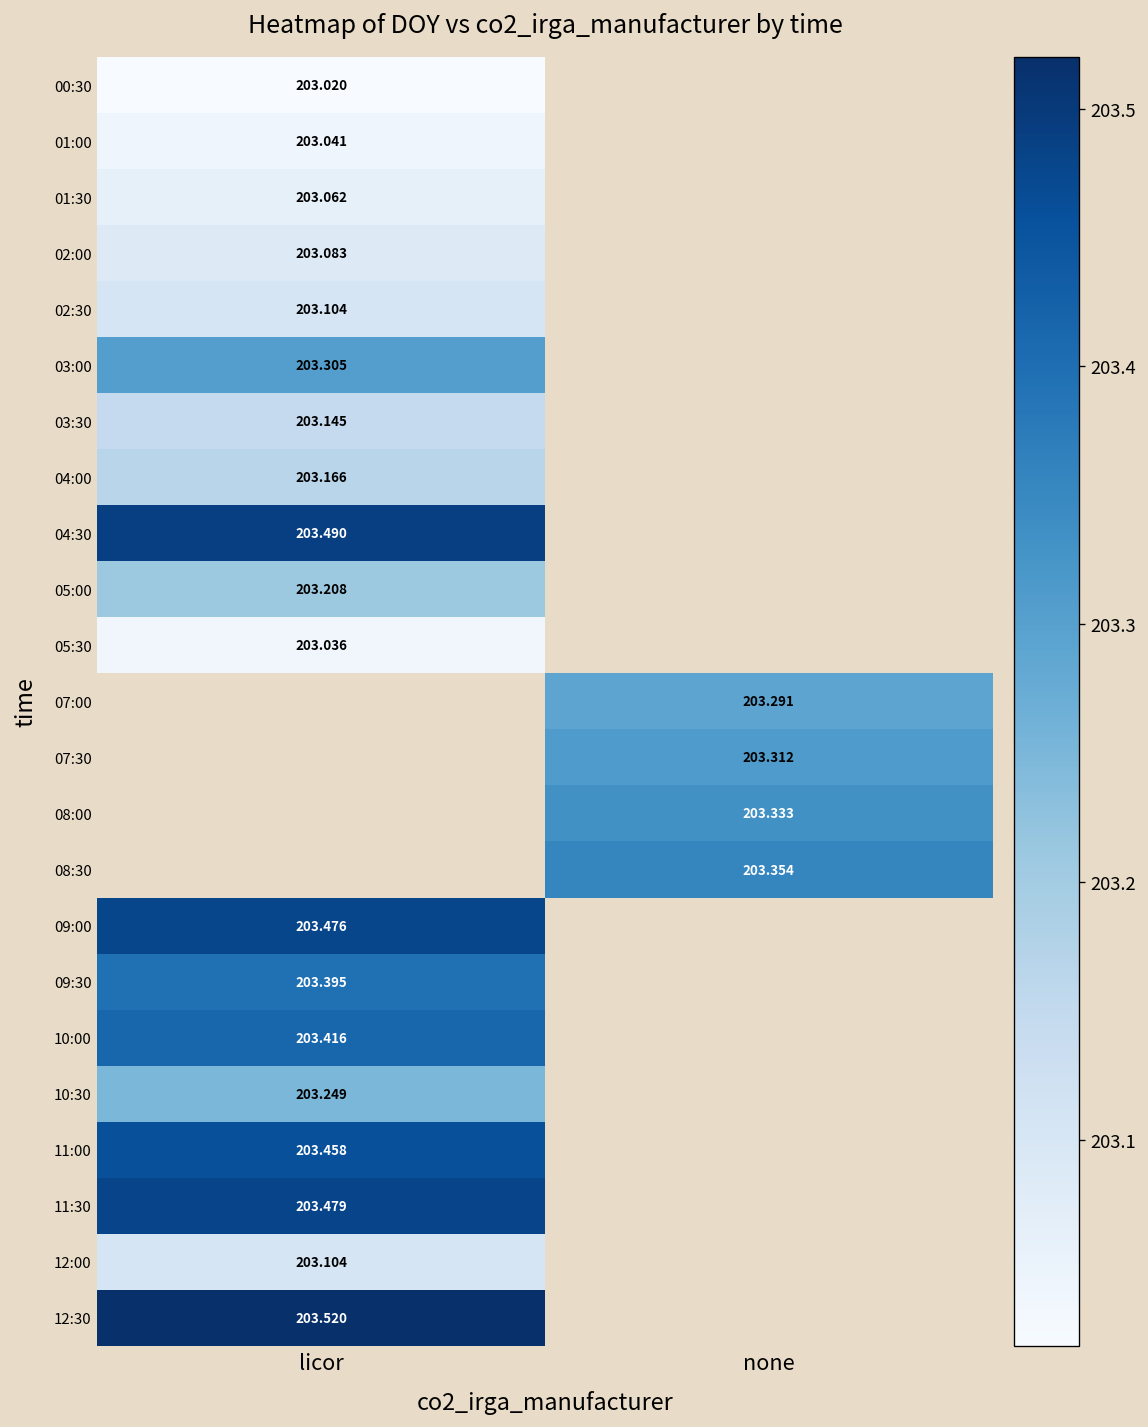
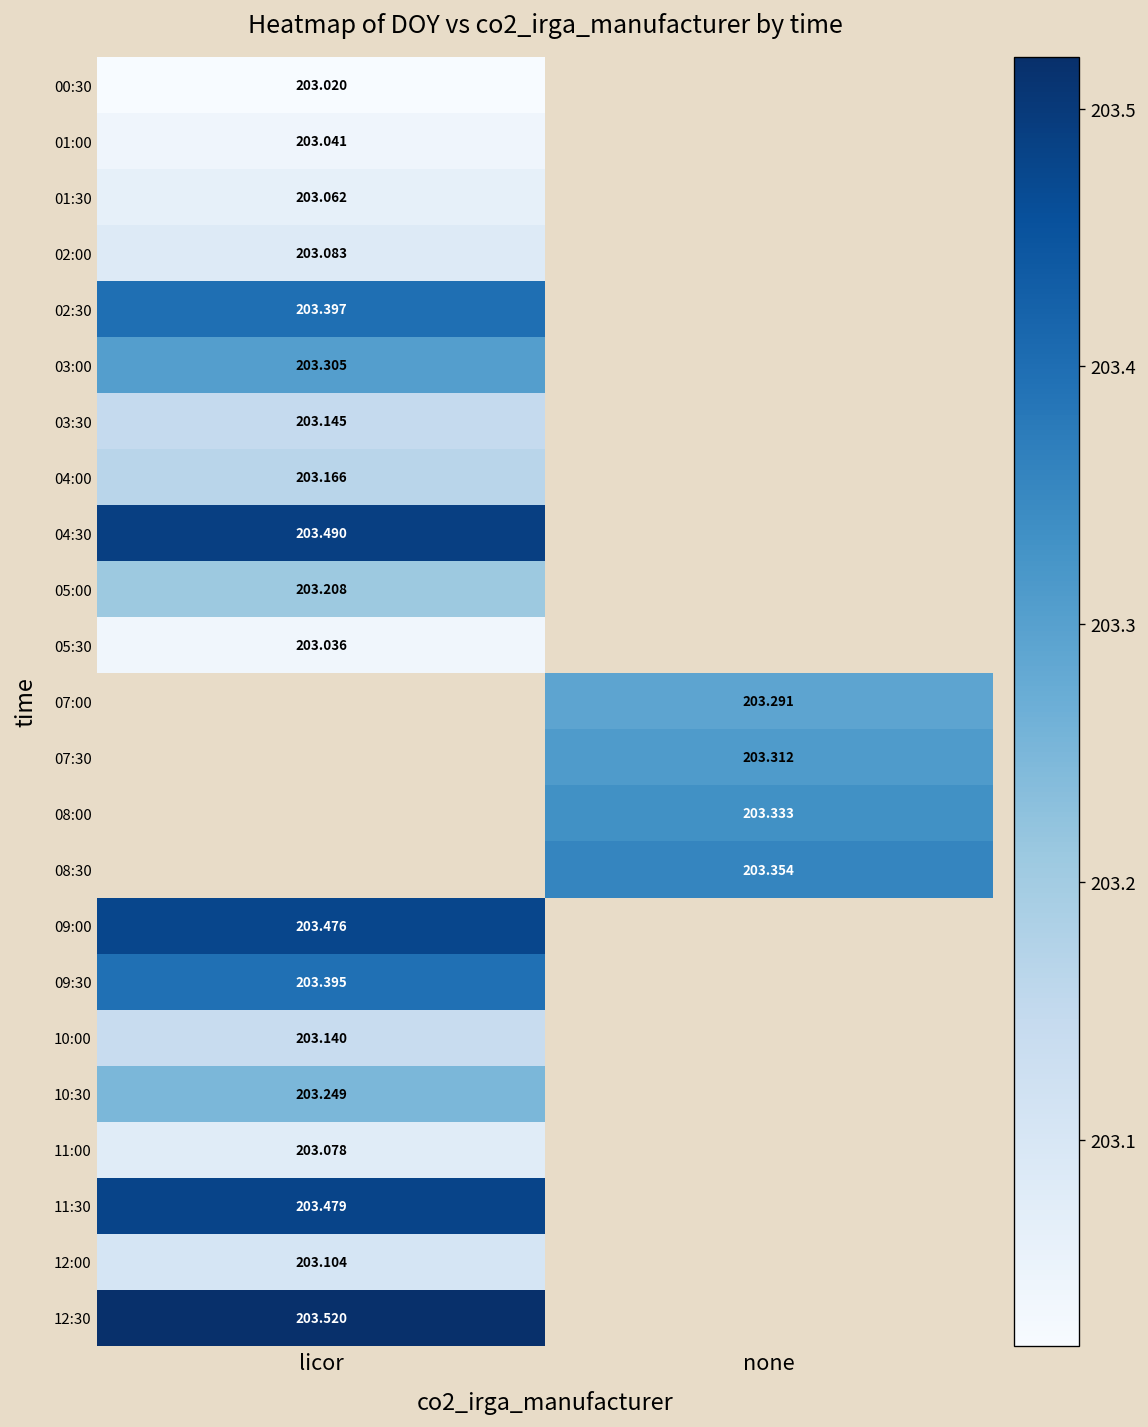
  {
    "00:30": {
      "licor": 203.020
    },
    "01:00": {
      "licor": 203.041
    },
    "01:30": {
      "licor": 203.062
    },
    "02:00": {
      "licor": 203.083
    },
    "02:30": {
-     "licor": 203.104
+     "licor": 203.397
    },
    "03:00": {
      "licor": 203.305
    },
    "03:30": {
      "licor": 203.145
    },
    "04:00": {
      "licor": 203.166
    },
    "04:30": {
      "licor": 203.490
    },
    "05:00": {
      "licor": 203.208
    },
    "05:30": {
      "licor": 203.036
    },
    "07:00": {
      "none": 203.291
    },
    "07:30": {
      "none": 203.312
    },
    "08:00": {
      "none": 203.333
    },
    "08:30": {
      "none": 203.354
    },
    "09:00": {
      "licor": 203.476
    },
    "09:30": {
      "licor": 203.395
    },
    "10:00": {
-     "licor": 203.416
+     "licor": 203.140
    },
    "10:30": {
      "licor": 203.249
    },
    "11:00": {
-     "licor": 203.458
+     "licor": 203.078
    },
    "11:30": {
      "licor": 203.479
    },
    "12:00": {
      "licor": 203.104
    },
    "12:30": {
      "licor": 203.520
    }
  }
